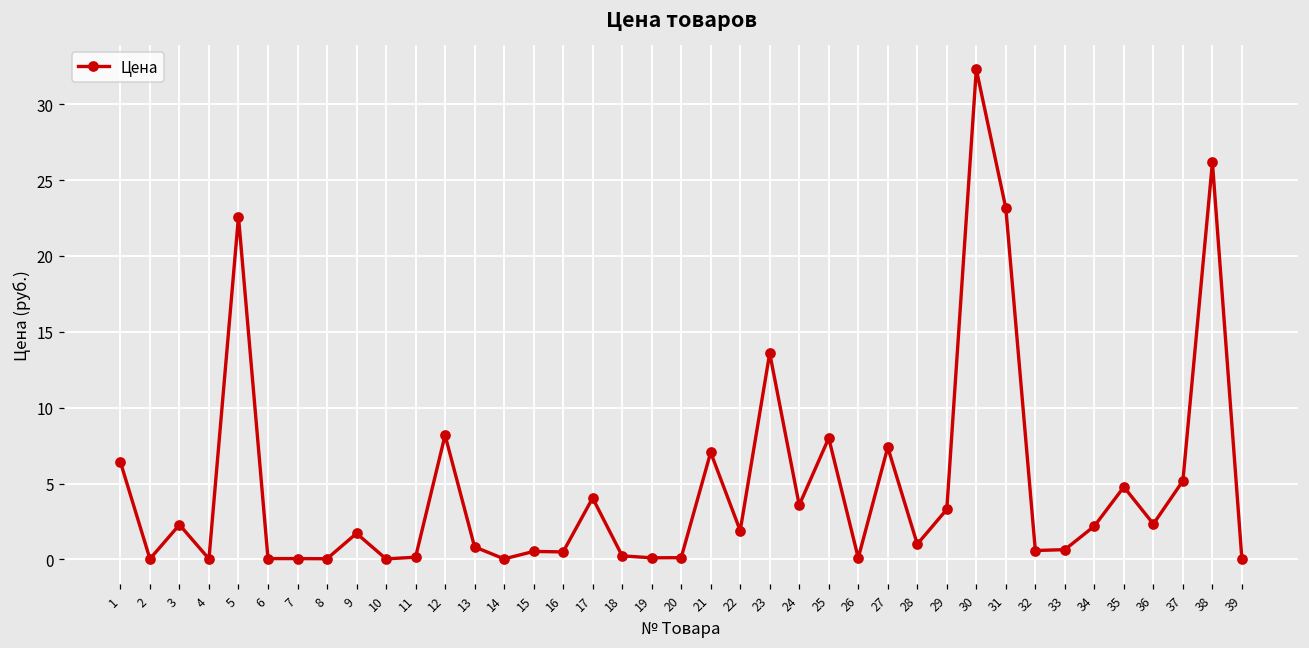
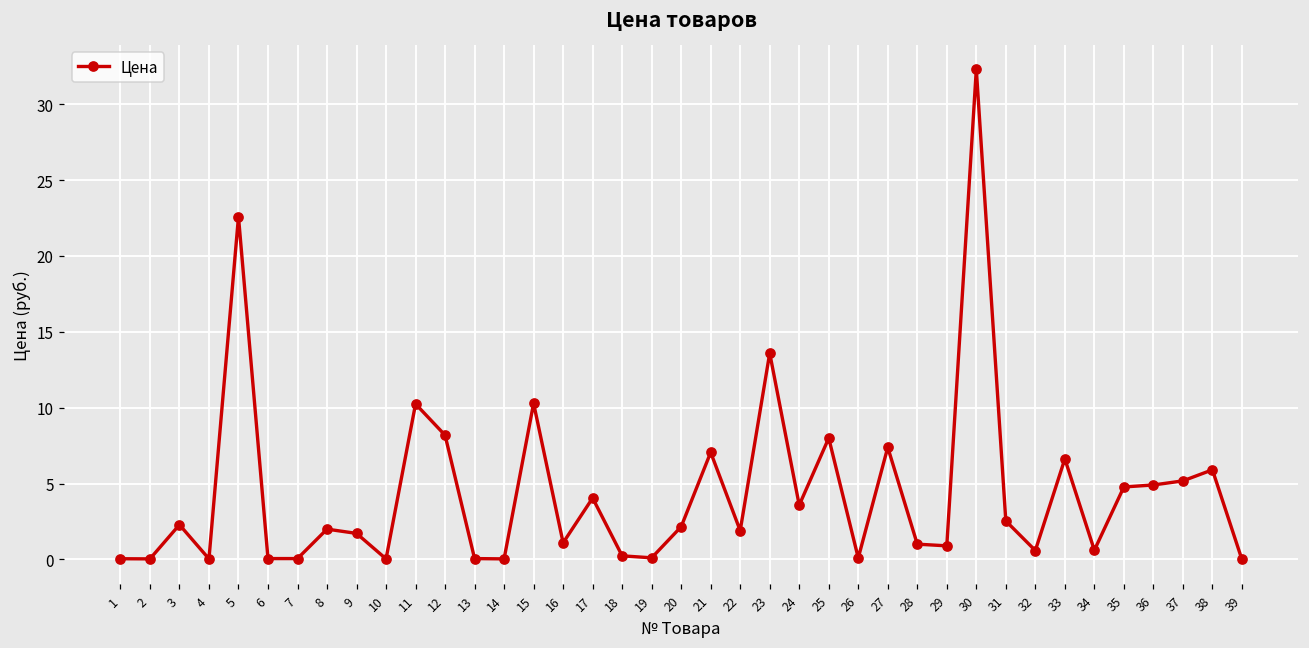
  {
-   "1": 6.4,
+   "1": 0.1,
    "2": 0.0,
    "3": 2.3,
    "4": 0.0,
    "5": 22.6,
    "6": 0.1,
    "7": 0.1,
-   "8": 0.1,
+   "8": 2.0,
    "9": 1.7,
    "10": 0.0,
-   "11": 0.2,
+   "11": 10.3,
    "12": 8.2,
-   "13": 0.8,
+   "13": 0.1,
    "14": 0.0,
-   "15": 0.5,
-   "16": 0.5,
+   "15": 10.3,
+   "16": 1.1,
    "17": 4.1,
    "18": 0.2,
    "19": 0.1,
-   "20": 0.1,
+   "20": 2.2,
    "21": 7.1,
    "22": 1.9,
    "23": 13.6,
    "24": 3.6,
    "25": 8.0,
    "26": 0.1,
    "27": 7.4,
    "28": 1.0,
-   "29": 3.3,
+   "29": 0.9,
    "30": 32.3,
-   "31": 23.2,
+   "31": 2.5,
    "32": 0.6,
-   "33": 0.7,
-   "34": 2.2,
+   "33": 6.6,
+   "34": 0.6,
    "35": 4.8,
-   "36": 2.3,
+   "36": 4.9,
    "37": 5.2,
-   "38": 26.2,
+   "38": 5.9,
    "39": 0.0
  }
